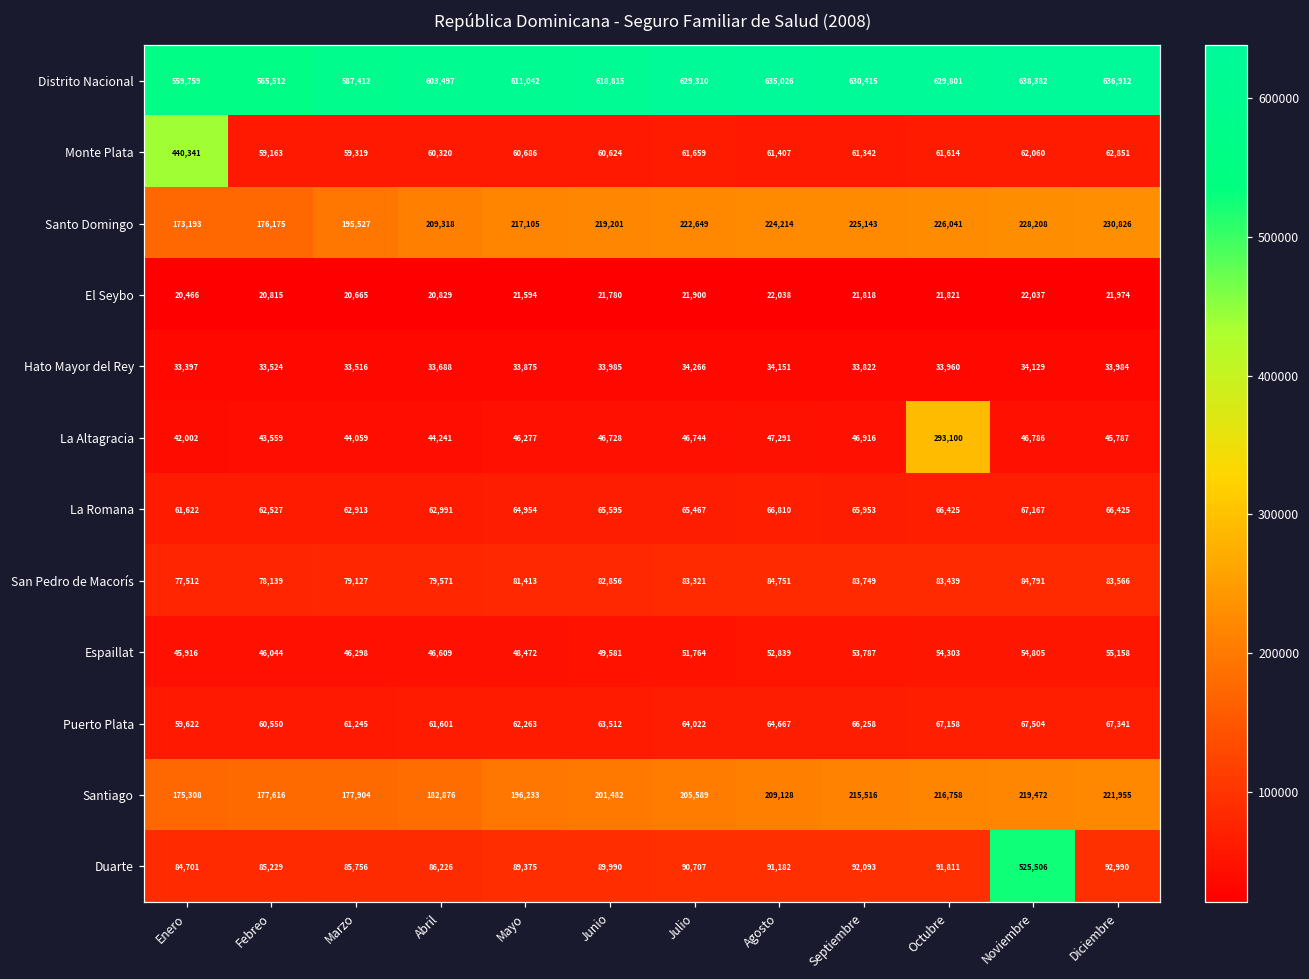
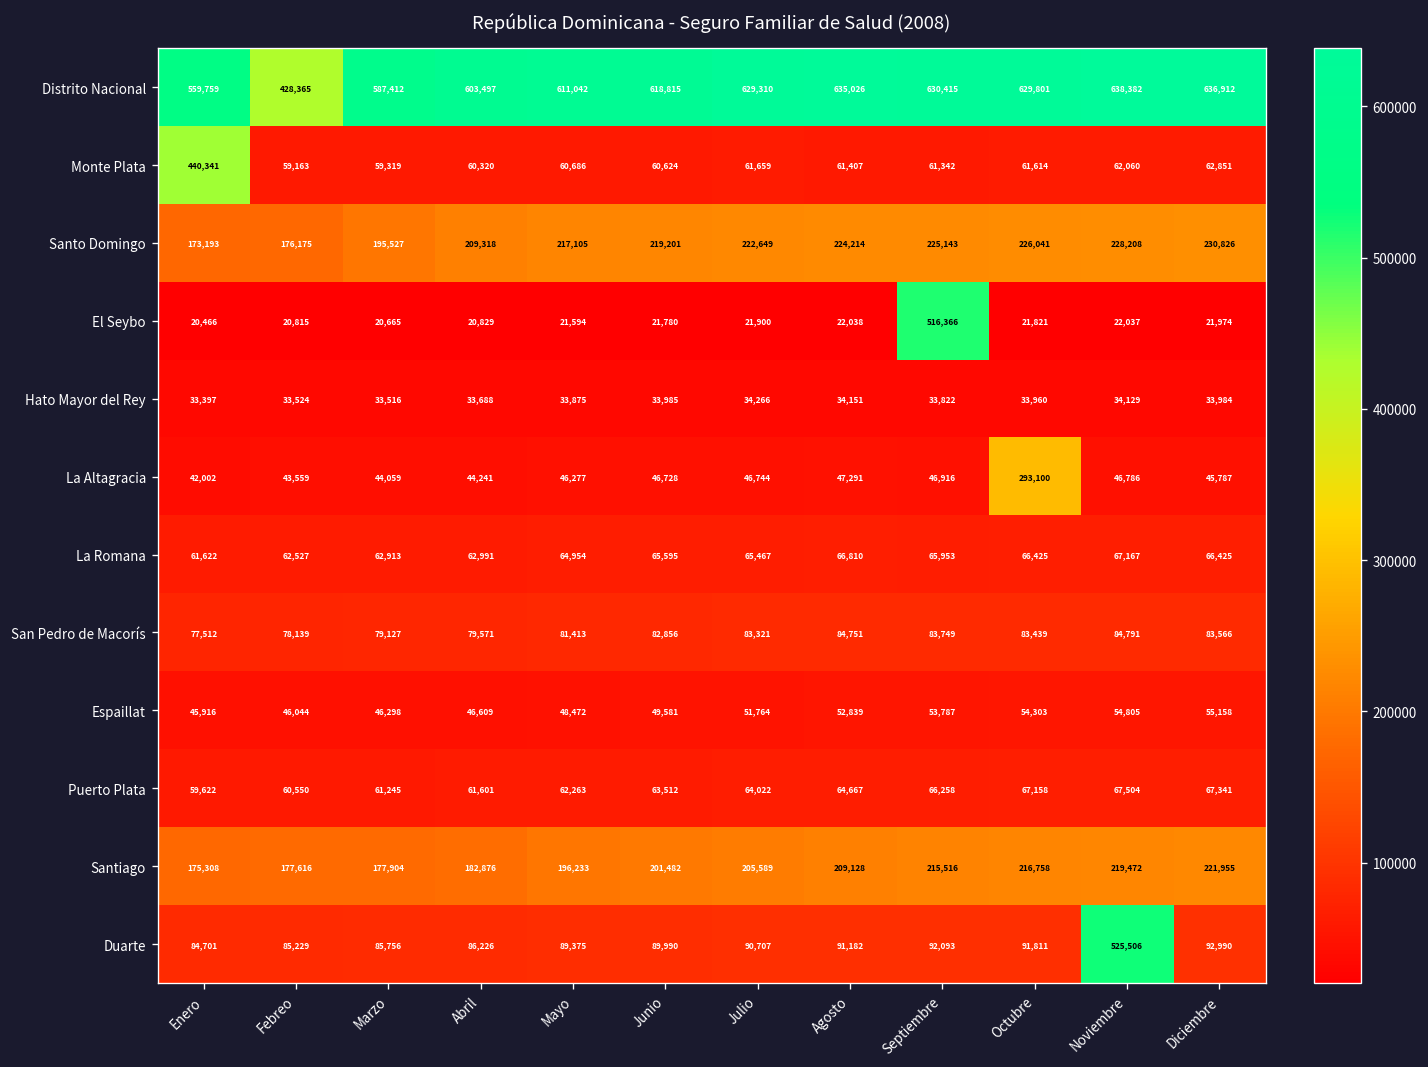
  {
    "Distrito Nacional": {
      "Enero": "559,759",
-     "Febreo": "565,512",
+     "Febreo": "428,365",
      "Marzo": "587,412",
      "Abril": "603,497",
      "Mayo": "611,042",
      "Junio": "618,815",
      "Julio": "629,310",
      "Agosto": "635,026",
      "Septiembre": "630,415",
      "Octubre": "629,801",
      "Noviembre": "638,382",
      "Diciembre": "636,912"
    },
    "Monte Plata": {
      "Enero": "440,341",
      "Febreo": "59,163",
      "Marzo": "59,319",
      "Abril": "60,320",
      "Mayo": "60,686",
      "Junio": "60,624",
      "Julio": "61,659",
      "Agosto": "61,407",
      "Septiembre": "61,342",
      "Octubre": "61,614",
      "Noviembre": "62,060",
      "Diciembre": "62,851"
    },
    "Santo Domingo": {
      "Enero": "173,193",
      "Febreo": "176,175",
      "Marzo": "195,527",
      "Abril": "209,318",
      "Mayo": "217,105",
      "Junio": "219,201",
      "Julio": "222,649",
      "Agosto": "224,214",
      "Septiembre": "225,143",
      "Octubre": "226,041",
      "Noviembre": "228,208",
      "Diciembre": "230,826"
    },
    "El Seybo": {
      "Enero": "20,466",
      "Febreo": "20,815",
      "Marzo": "20,665",
      "Abril": "20,829",
      "Mayo": "21,594",
      "Junio": "21,780",
      "Julio": "21,900",
      "Agosto": "22,038",
-     "Septiembre": "21,818",
+     "Septiembre": "516,366",
      "Octubre": "21,821",
      "Noviembre": "22,037",
      "Diciembre": "21,974"
    },
    "Hato Mayor del Rey": {
      "Enero": "33,397",
      "Febreo": "33,524",
      "Marzo": "33,516",
      "Abril": "33,688",
      "Mayo": "33,875",
      "Junio": "33,985",
      "Julio": "34,266",
      "Agosto": "34,151",
      "Septiembre": "33,822",
      "Octubre": "33,960",
      "Noviembre": "34,129",
      "Diciembre": "33,984"
    },
    "La Altagracia": {
      "Enero": "42,002",
      "Febreo": "43,559",
      "Marzo": "44,059",
      "Abril": "44,241",
      "Mayo": "46,277",
      "Junio": "46,728",
      "Julio": "46,744",
      "Agosto": "47,291",
      "Septiembre": "46,916",
      "Octubre": "293,100",
      "Noviembre": "46,786",
      "Diciembre": "45,787"
    },
    "La Romana": {
      "Enero": "61,622",
      "Febreo": "62,527",
      "Marzo": "62,913",
      "Abril": "62,991",
      "Mayo": "64,954",
      "Junio": "65,595",
      "Julio": "65,467",
      "Agosto": "66,810",
      "Septiembre": "65,953",
      "Octubre": "66,425",
      "Noviembre": "67,167",
      "Diciembre": "66,425"
    },
    "San Pedro de Macorís": {
      "Enero": "77,512",
      "Febreo": "78,139",
      "Marzo": "79,127",
      "Abril": "79,571",
      "Mayo": "81,413",
      "Junio": "82,856",
      "Julio": "83,321",
      "Agosto": "84,751",
      "Septiembre": "83,749",
      "Octubre": "83,439",
      "Noviembre": "84,791",
      "Diciembre": "83,566"
    },
    "Espaillat": {
      "Enero": "45,916",
      "Febreo": "46,044",
      "Marzo": "46,298",
      "Abril": "46,609",
      "Mayo": "48,472",
      "Junio": "49,581",
      "Julio": "51,764",
      "Agosto": "52,839",
      "Septiembre": "53,787",
      "Octubre": "54,303",
      "Noviembre": "54,805",
      "Diciembre": "55,158"
    },
    "Puerto Plata": {
      "Enero": "59,622",
      "Febreo": "60,550",
      "Marzo": "61,245",
      "Abril": "61,601",
      "Mayo": "62,263",
      "Junio": "63,512",
      "Julio": "64,022",
      "Agosto": "64,667",
      "Septiembre": "66,258",
      "Octubre": "67,158",
      "Noviembre": "67,504",
      "Diciembre": "67,341"
    },
    "Santiago": {
      "Enero": "175,308",
      "Febreo": "177,616",
      "Marzo": "177,904",
      "Abril": "182,876",
      "Mayo": "196,233",
      "Junio": "201,482",
      "Julio": "205,589",
      "Agosto": "209,128",
      "Septiembre": "215,516",
      "Octubre": "216,758",
      "Noviembre": "219,472",
      "Diciembre": "221,955"
    },
    "Duarte": {
      "Enero": "84,701",
      "Febreo": "85,229",
      "Marzo": "85,756",
      "Abril": "86,226",
      "Mayo": "89,375",
      "Junio": "89,990",
      "Julio": "90,707",
      "Agosto": "91,182",
      "Septiembre": "92,093",
      "Octubre": "91,811",
      "Noviembre": "525,506",
      "Diciembre": "92,990"
    }
  }
